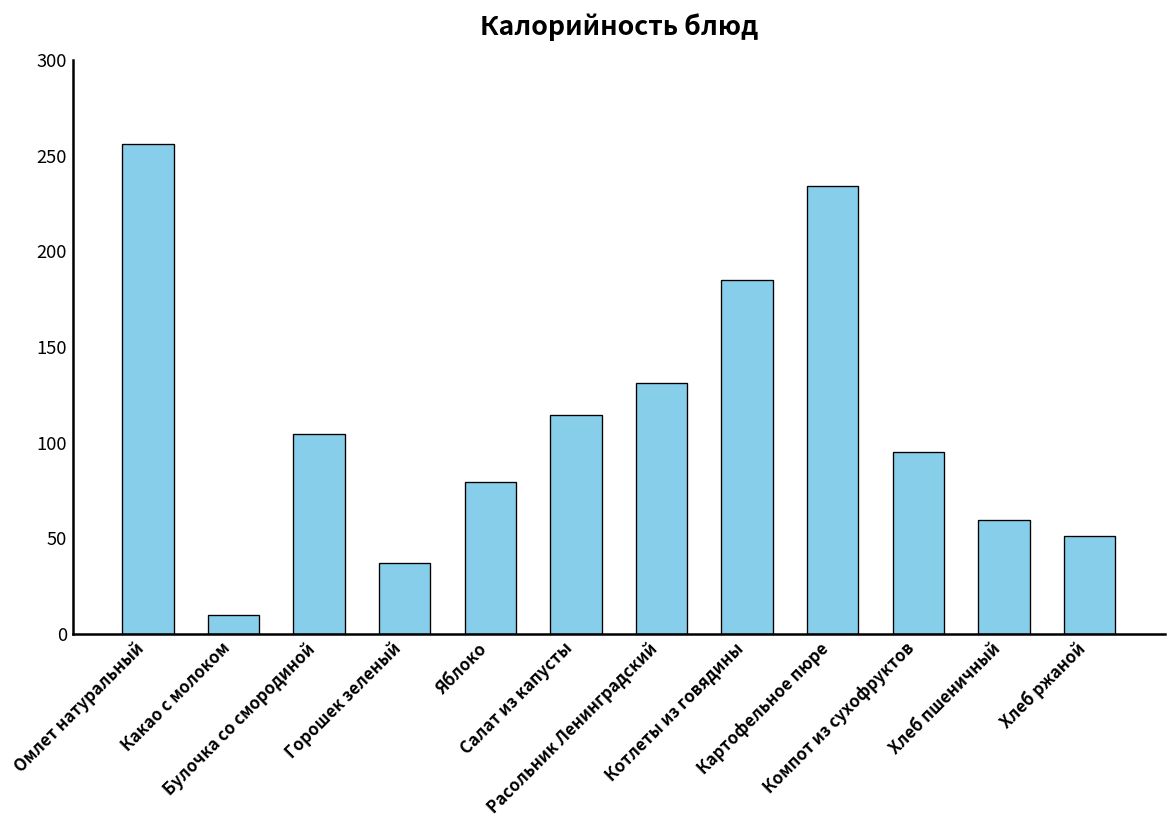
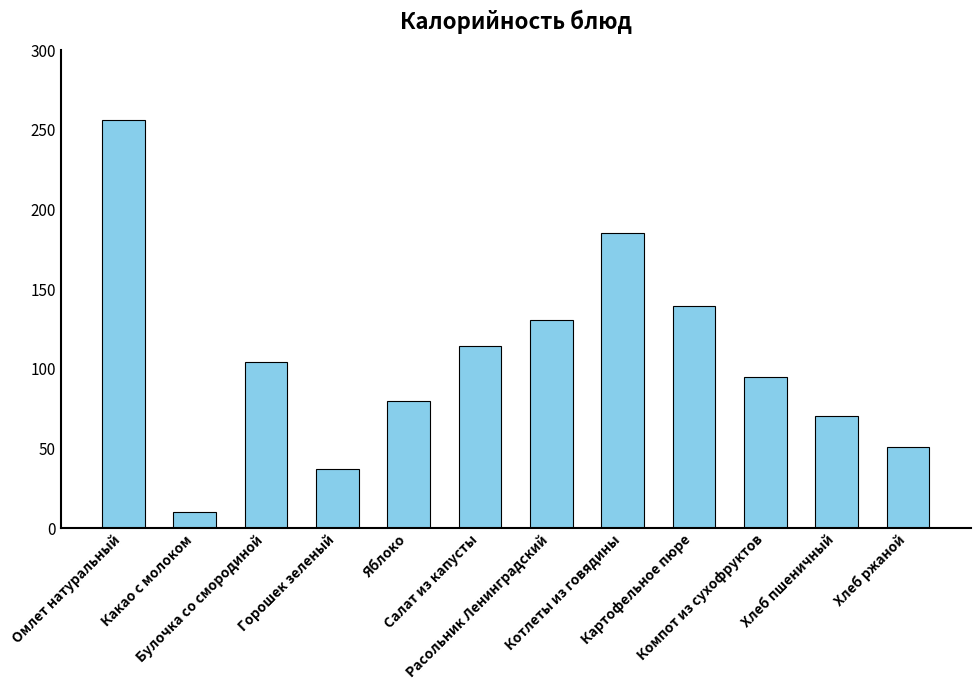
  {
    "Омлет натуральный": 256,
    "Какао с молоком": 10,
    "Булочка со смородиной": 104,
    "Горошек зеленый": 37,
    "Яблоко": 80,
    "Салат из капусты": 114,
    "Расольник Ленинградский": 131,
    "Котлеты из говядины": 185,
-   "Картофельное пюре": 234,
+   "Картофельное пюре": 139,
    "Компот из сухофруктов": 95,
-   "Хлеб пшеничный": 60,
+   "Хлеб пшеничный": 70,
    "Хлеб ржаной": 51
  }
